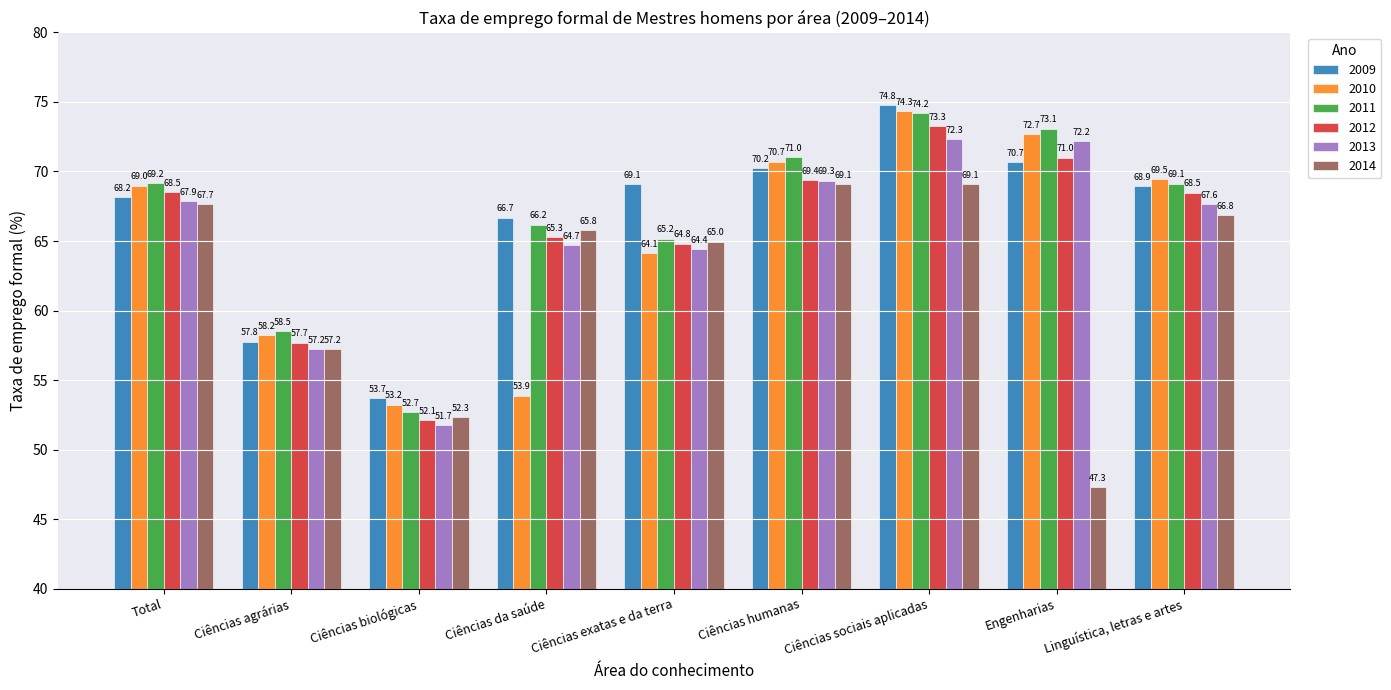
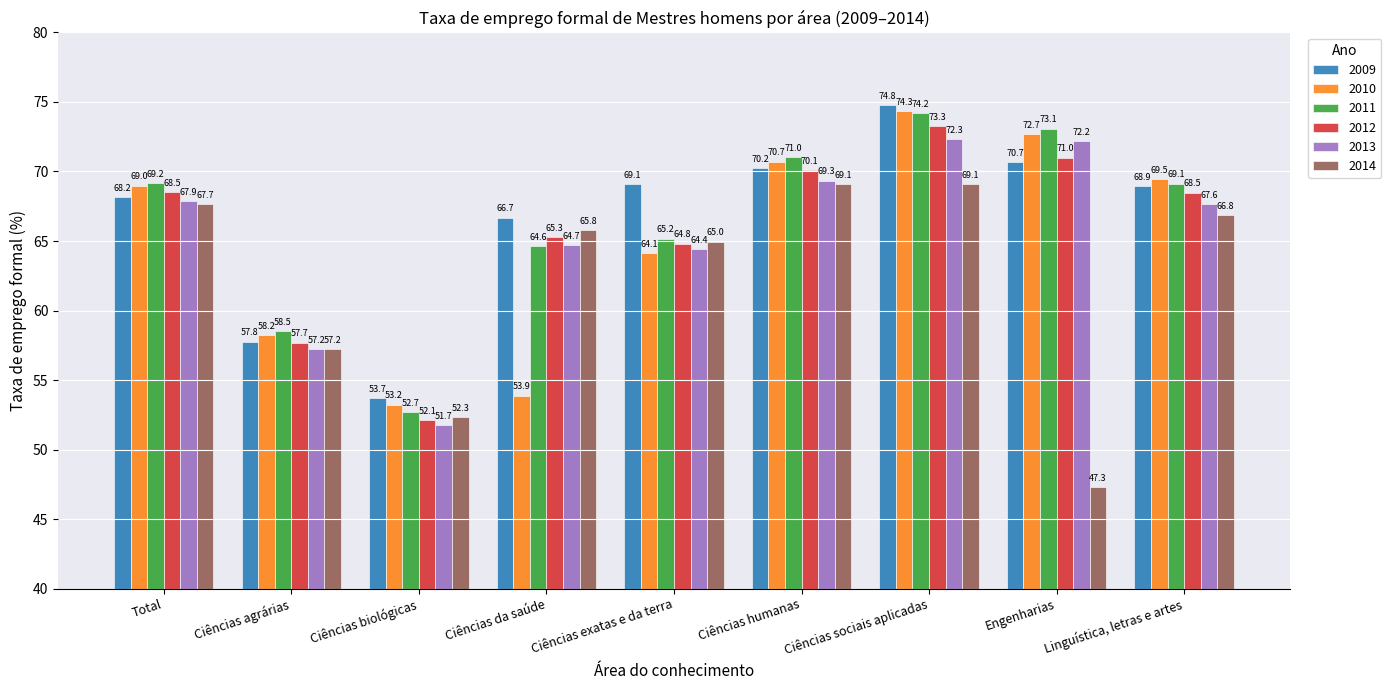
  {
    "2009": {
      "Total": 68.2,
      "Ciências agrárias": 57.8,
      "Ciências biológicas": 53.7,
      "Ciências da saúde": 66.7,
      "Ciências exatas e da terra": 69.1,
      "Ciências humanas": 70.2,
      "Ciências sociais aplicadas": 74.8,
      "Engenharias": 70.7,
      "Linguística, letras e artes": 68.9
    },
    "2010": {
      "Total": 69.0,
      "Ciências agrárias": 58.2,
      "Ciências biológicas": 53.2,
      "Ciências da saúde": 53.9,
      "Ciências exatas e da terra": 64.1,
      "Ciências humanas": 70.7,
      "Ciências sociais aplicadas": 74.3,
      "Engenharias": 72.7,
      "Linguística, letras e artes": 69.5
    },
    "2011": {
      "Total": 69.2,
      "Ciências agrárias": 58.5,
      "Ciências biológicas": 52.7,
-     "Ciências da saúde": 66.2,
+     "Ciências da saúde": 64.6,
      "Ciências exatas e da terra": 65.2,
      "Ciências humanas": 71.0,
      "Ciências sociais aplicadas": 74.2,
      "Engenharias": 73.1,
      "Linguística, letras e artes": 69.1
    },
    "2012": {
      "Total": 68.5,
      "Ciências agrárias": 57.7,
      "Ciências biológicas": 52.1,
      "Ciências da saúde": 65.3,
      "Ciências exatas e da terra": 64.8,
-     "Ciências humanas": 69.4,
+     "Ciências humanas": 70.1,
      "Ciências sociais aplicadas": 73.3,
      "Engenharias": 71.0,
      "Linguística, letras e artes": 68.5
    },
    "2013": {
      "Total": 67.9,
      "Ciências agrárias": 57.2,
      "Ciências biológicas": 51.7,
      "Ciências da saúde": 64.7,
      "Ciências exatas e da terra": 64.4,
      "Ciências humanas": 69.3,
      "Ciências sociais aplicadas": 72.3,
      "Engenharias": 72.2,
      "Linguística, letras e artes": 67.6
    },
    "2014": {
      "Total": 67.7,
      "Ciências agrárias": 57.2,
      "Ciências biológicas": 52.3,
      "Ciências da saúde": 65.8,
      "Ciências exatas e da terra": 65.0,
      "Ciências humanas": 69.1,
      "Ciências sociais aplicadas": 69.1,
      "Engenharias": 47.3,
      "Linguística, letras e artes": 66.8
    }
  }
